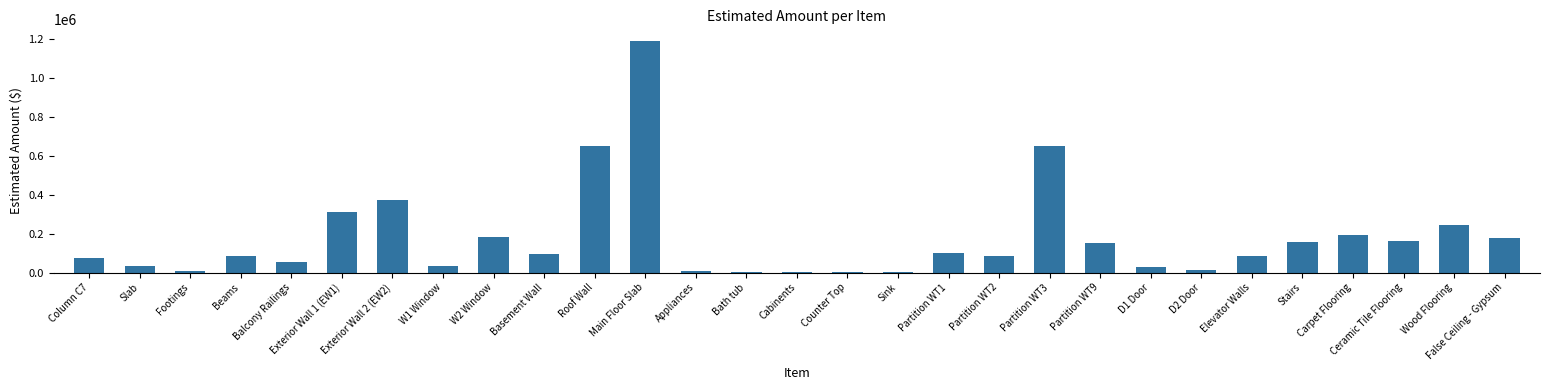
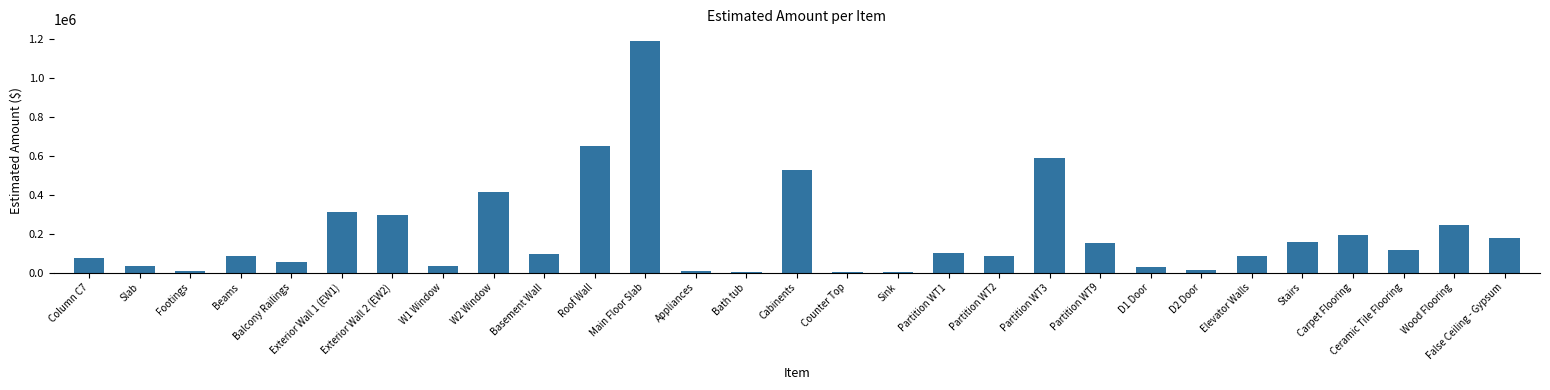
  {
    "Column C7": 70000,
    "Slab": 30000,
    "Beams": 80000,
    "Balcony Railings": 50000,
    "Exterior Wall 1 (EW1)": 310000,
-   "Exterior Wall 2 (EW2)": 370000,
+   "Exterior Wall 2 (EW2)": 300000,
    "W1 Window": 30000,
-   "W2 Window": 180000,
+   "W2 Window": 410000,
    "Basement Wall": 100000,
    "Roof Wall": 650000,
    "Main Floor Slab": 1190000,
-   "Cabinents": 0,
+   "Cabinents": 530000,
    "Partition WT1": 100000,
    "Partition WT2": 80000,
-   "Partition WT3": 650000,
+   "Partition WT3": 590000,
    "Partition WT9": 150000,
    "D1 Door": 30000,
    "Elevator Walls": 80000,
    "Stairs": 160000,
    "Carpet Flooring": 190000,
-   "Ceramic Tile Flooring": 160000,
+   "Ceramic Tile Flooring": 110000,
    "Wood Flooring": 240000,
    "False Ceiling - Gypsum": 180000
  }
